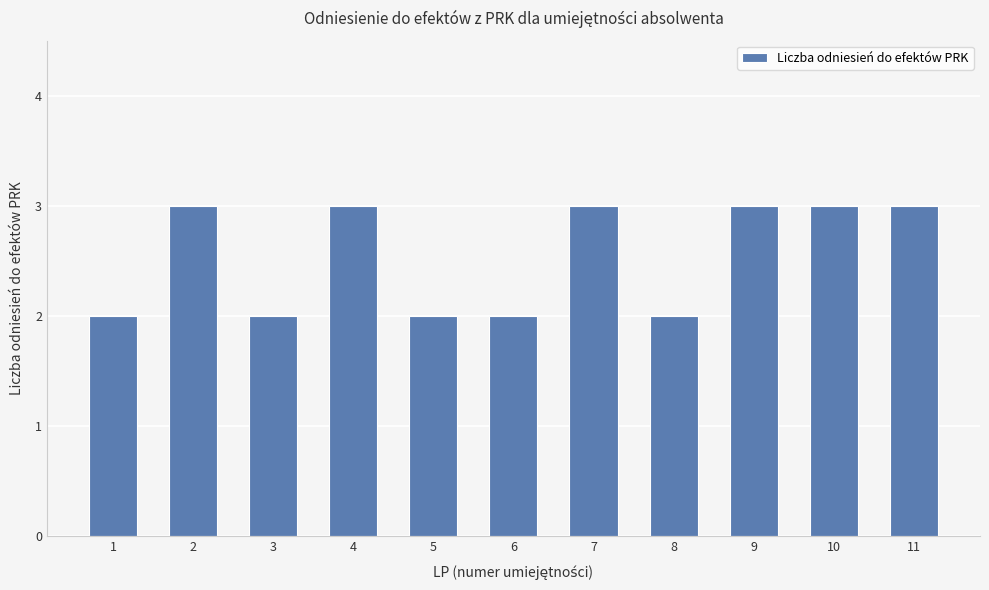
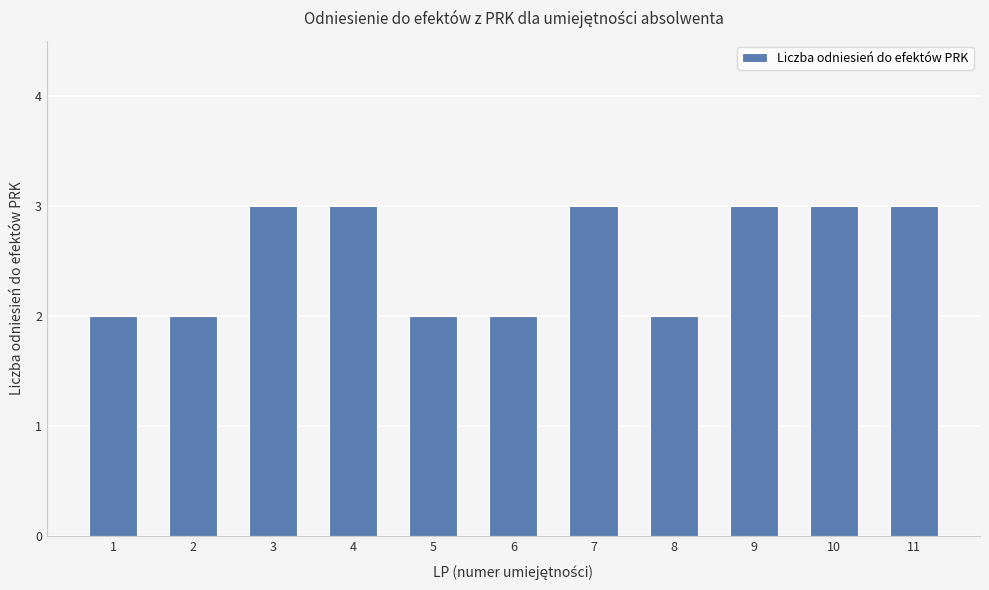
  {
    "1": 2,
-   "2": 3,
-   "3": 2,
+   "2": 2,
+   "3": 3,
    "4": 3,
    "5": 2,
    "6": 2,
    "7": 3,
    "8": 2,
    "9": 3,
    "10": 3,
    "11": 3
  }
